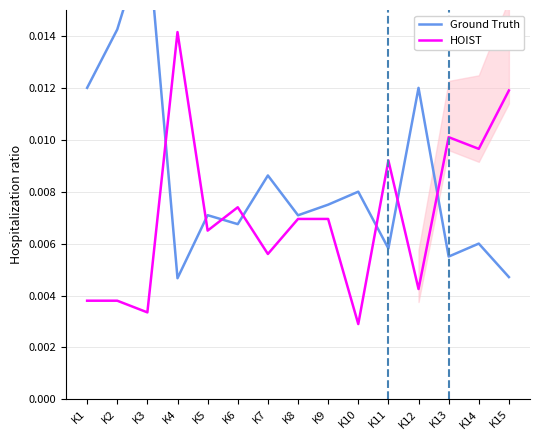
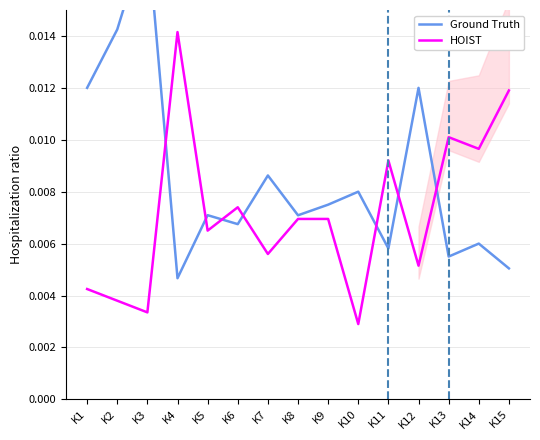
  {
    "Ground Truth": {
      "K1": 0.0120,
      "K2": 0.0142,
      "K4": 0.0047,
      "K5": 0.0071,
      "K6": 0.0067,
      "K7": 0.0086,
      "K8": 0.0071,
      "K9": 0.0075,
      "K10": 0.0080,
      "K11": 0.0058,
      "K12": 0.0120,
      "K13": 0.0055,
      "K14": 0.0060,
-     "K15": 0.0047
+     "K15": 0.0050
    },
    "HOIST": {
-     "K1": 0.0038,
+     "K1": 0.0043,
      "K2": 0.0038,
      "K3": 0.0033,
      "K4": 0.0142,
      "K5": 0.0065,
      "K6": 0.0074,
      "K7": 0.0056,
      "K8": 0.0070,
      "K9": 0.0070,
      "K10": 0.0029,
      "K11": 0.0092,
-     "K12": 0.0043,
+     "K12": 0.0052,
      "K13": 0.0101,
      "K14": 0.0097,
      "K15": 0.0119
    }
  }
